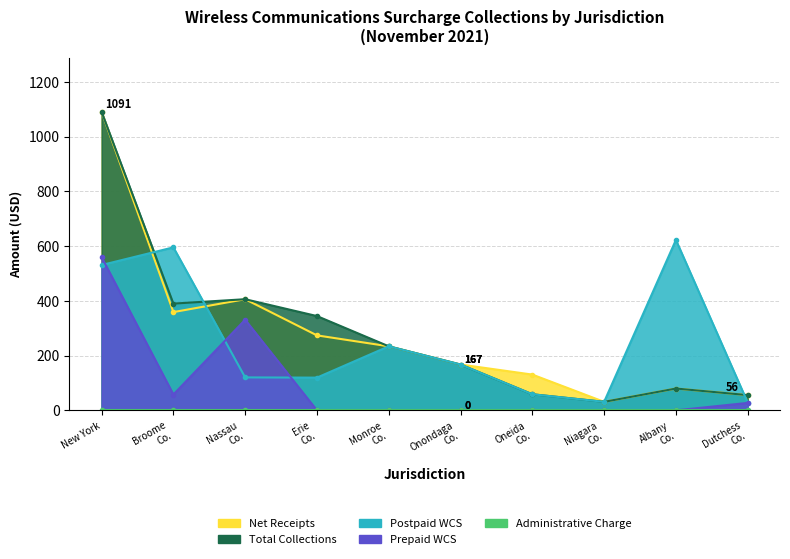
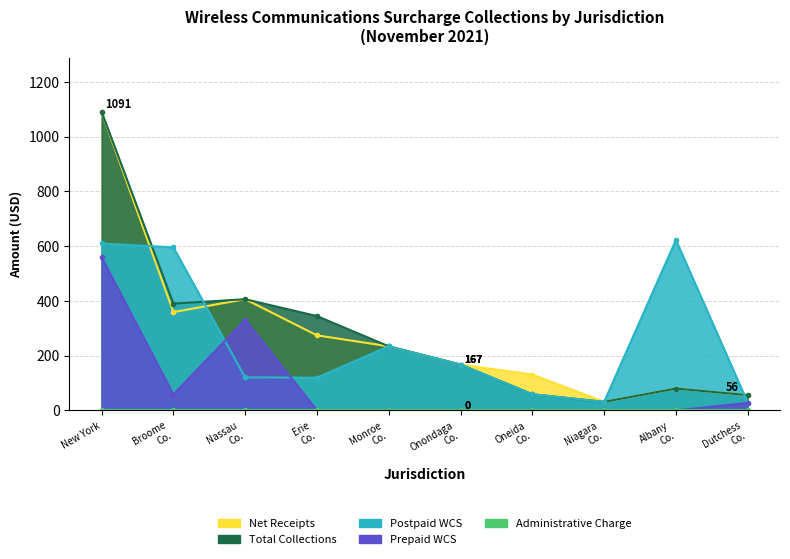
  {
    "Net Receipts": {
      "Broome Co.": 360,
      "Erie Co.": 270,
      "Oneida Co.": 130
    },
    "Total Collections": {
      "Broome Co.": 390,
      "Erie Co.": 340
    },
    "Postpaid WCS": {
-     "New York": 530,
+     "New York": 610,
      "Broome Co.": 600,
      "Nassau Co.": 120,
      "Erie Co.": 120,
      "Albany Co.": 620
    },
    "Prepaid WCS": {
      "New York": 560,
      "Broome Co.": 60,
      "Nassau Co.": 330
    },
    "Administrative Charge": {
      "New York": 0,
      "Broome Co.": 0,
      "Nassau Co.": 0,
      "Dutchess Co.": 0
    }
  }
